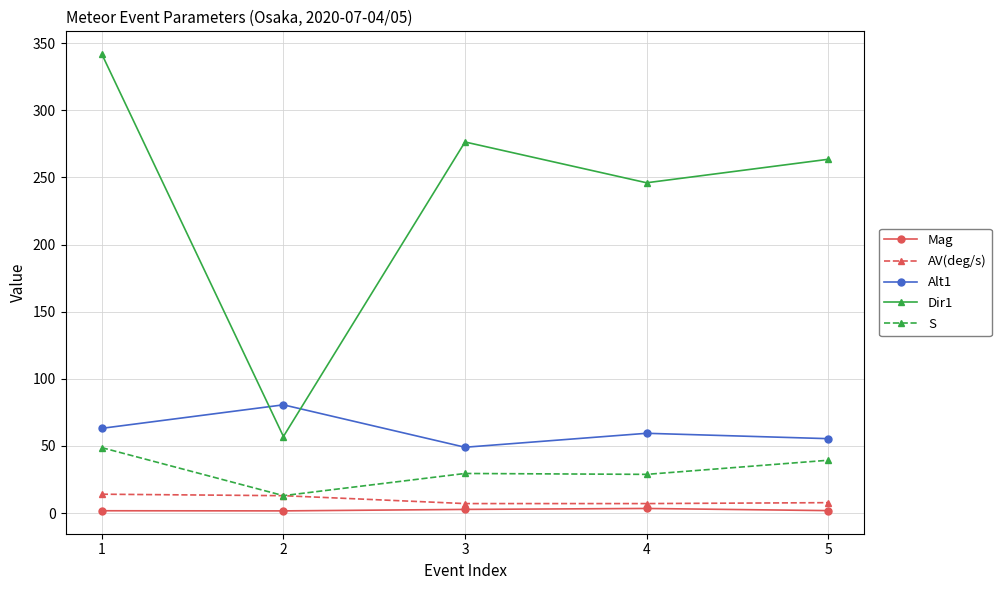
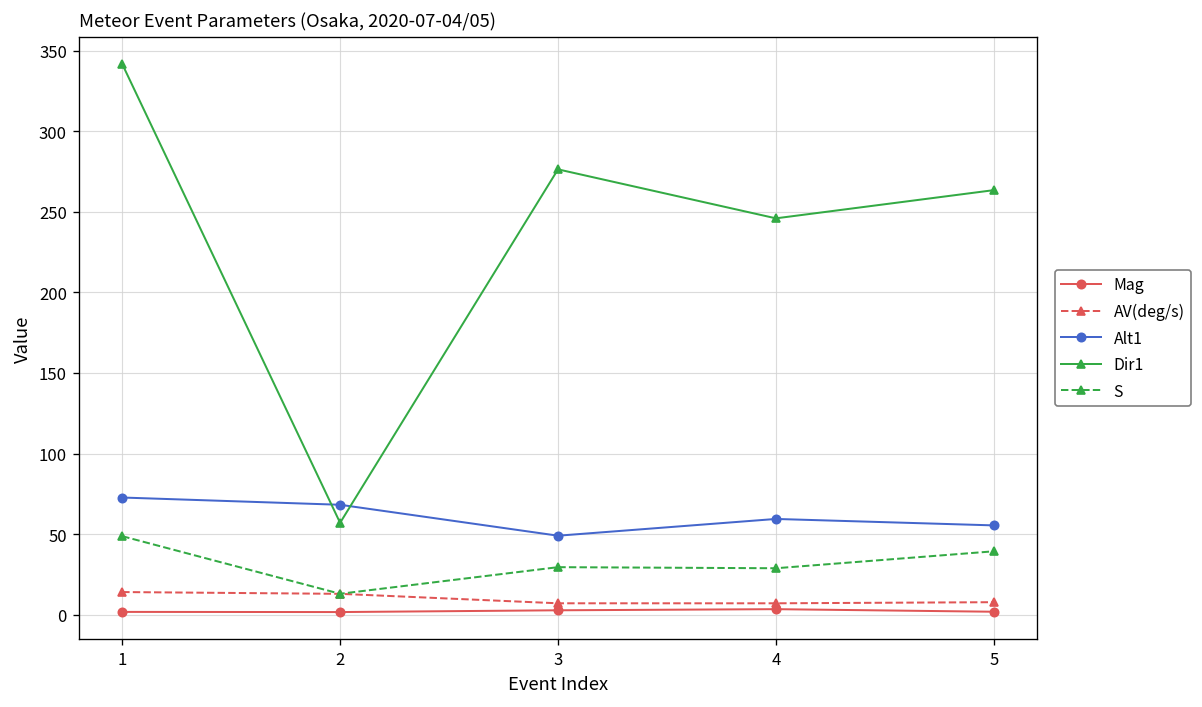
  {
    "Alt1": {
-     "1": 63,
-     "2": 81,
+     "1": 73,
+     "2": 68,
      "3": 49,
      "4": 59,
      "5": 55
    }
  }
